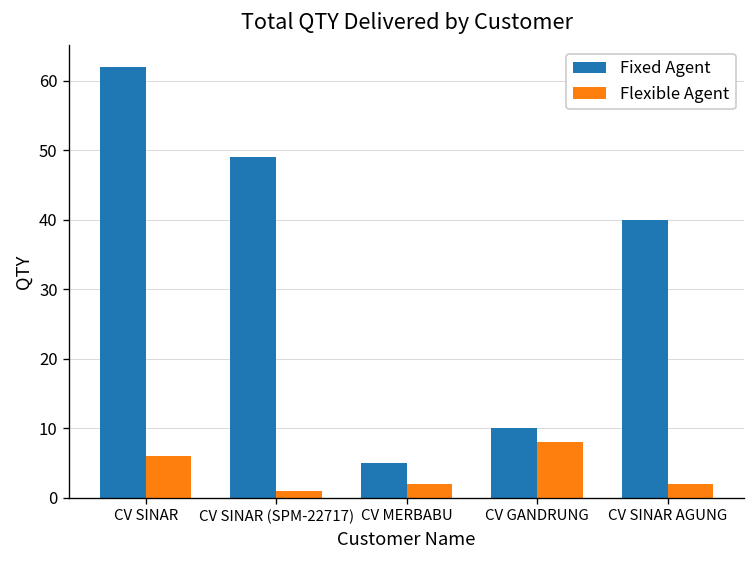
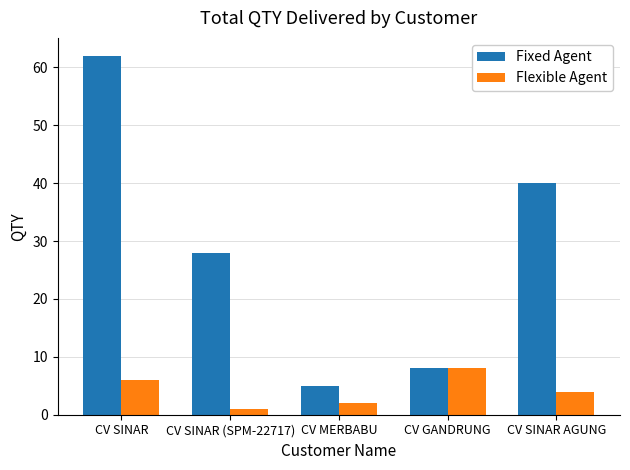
  {
    "Fixed Agent": {
      "CV SINAR": 62,
-     "CV SINAR (SPM-22717)": 49,
+     "CV SINAR (SPM-22717)": 28,
      "CV MERBABU": 5,
-     "CV GANDRUNG": 10,
+     "CV GANDRUNG": 8,
      "CV SINAR AGUNG": 40
    },
    "Flexible Agent": {
      "CV SINAR": 6,
      "CV SINAR (SPM-22717)": 1,
      "CV MERBABU": 2,
      "CV GANDRUNG": 8,
-     "CV SINAR AGUNG": 2
+     "CV SINAR AGUNG": 4
    }
  }
